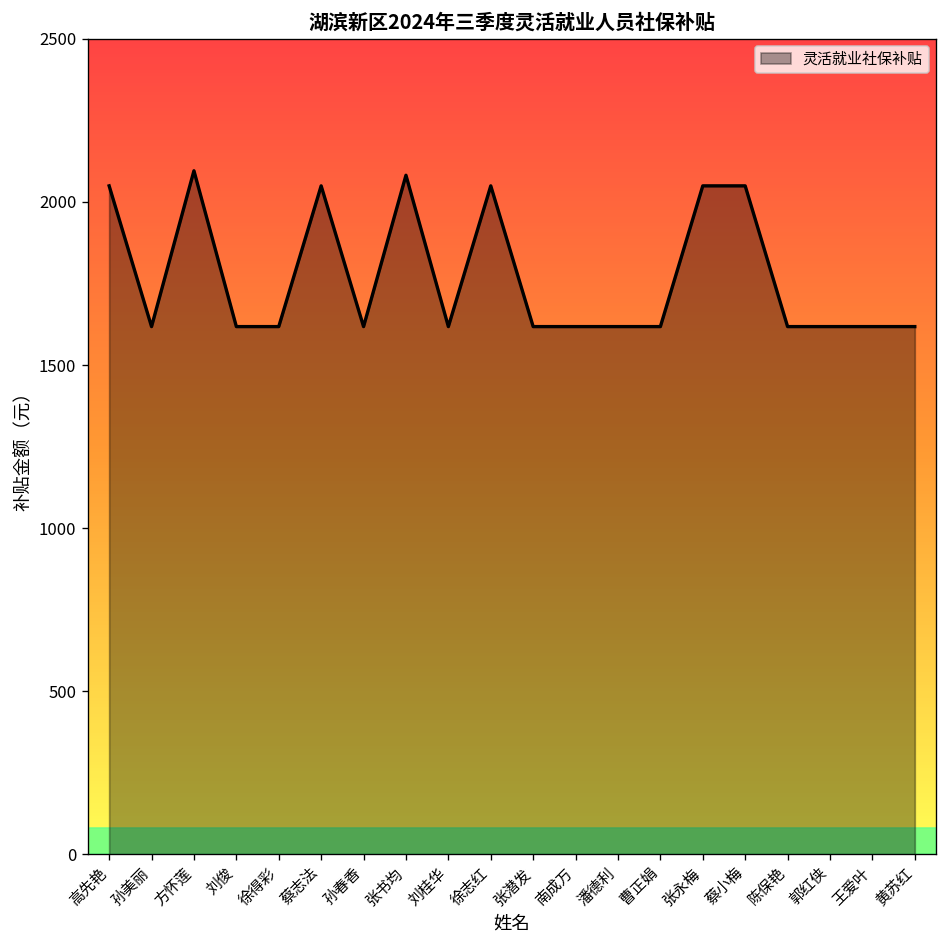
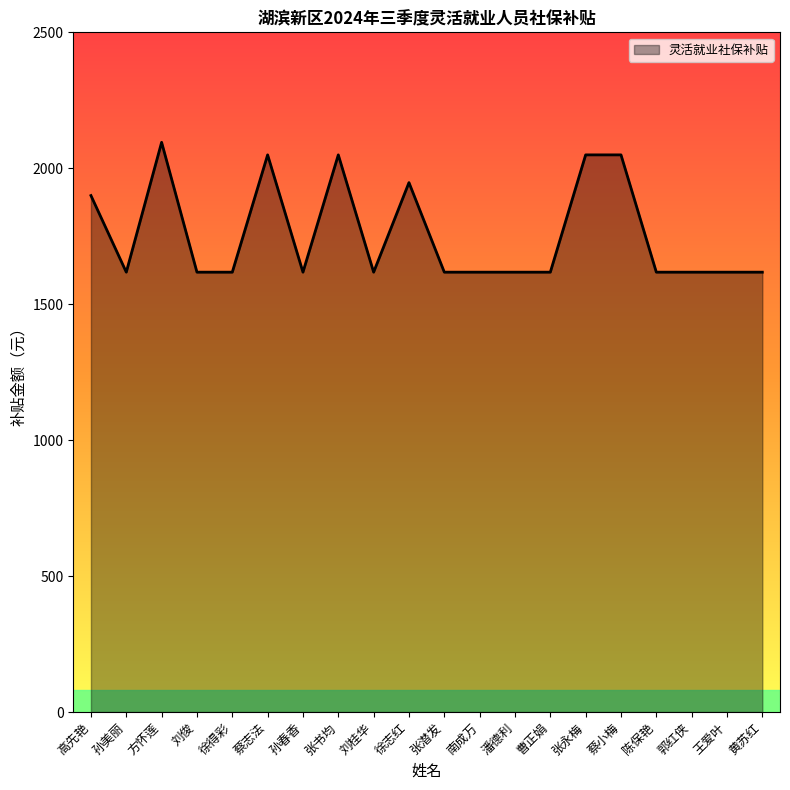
  {
-   "高先艳": 2050,
+   "高先艳": 1900,
    "孙美丽": 1620,
    "方怀莲": 2100,
    "刘俊": 1620,
    "徐得彩": 1620,
    "蔡志法": 2050,
    "孙春香": 1620,
-   "张书均": 2080,
+   "张书均": 2050,
    "刘桂华": 1620,
-   "徐志红": 2050,
+   "徐志红": 1950,
    "张潜发": 1620,
    "南成万": 1620,
    "潘德利": 1620,
    "曹正娟": 1620,
    "张永梅": 2050,
    "蔡小梅": 2050,
    "陈保艳": 1620,
    "郭红侠": 1620,
    "王爱叶": 1620,
    "黄苏红": 1620
  }
